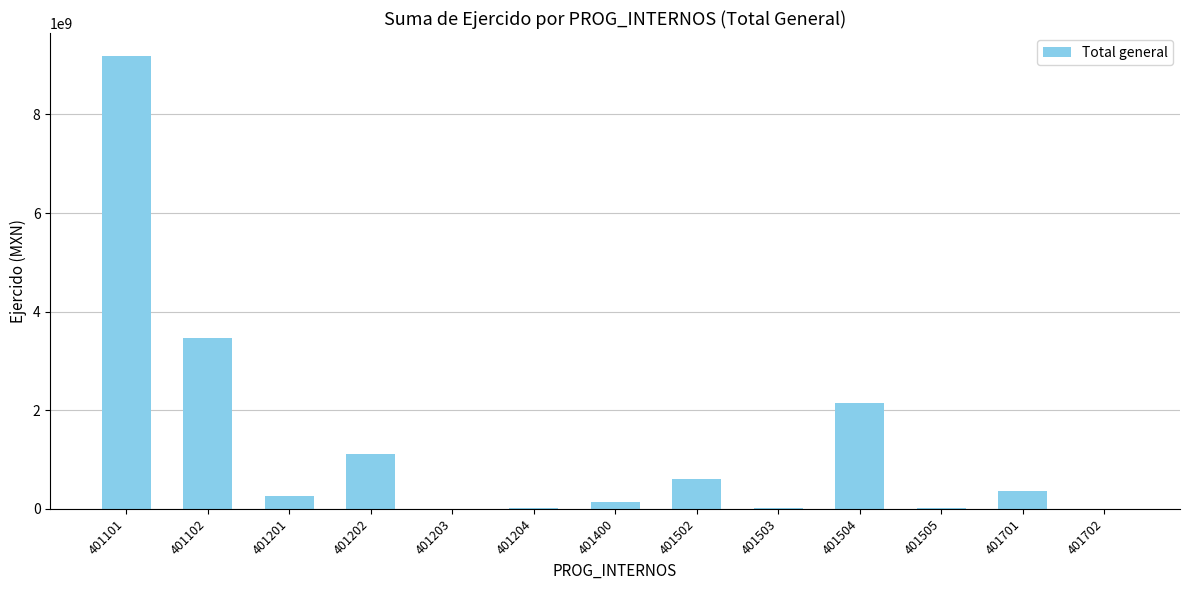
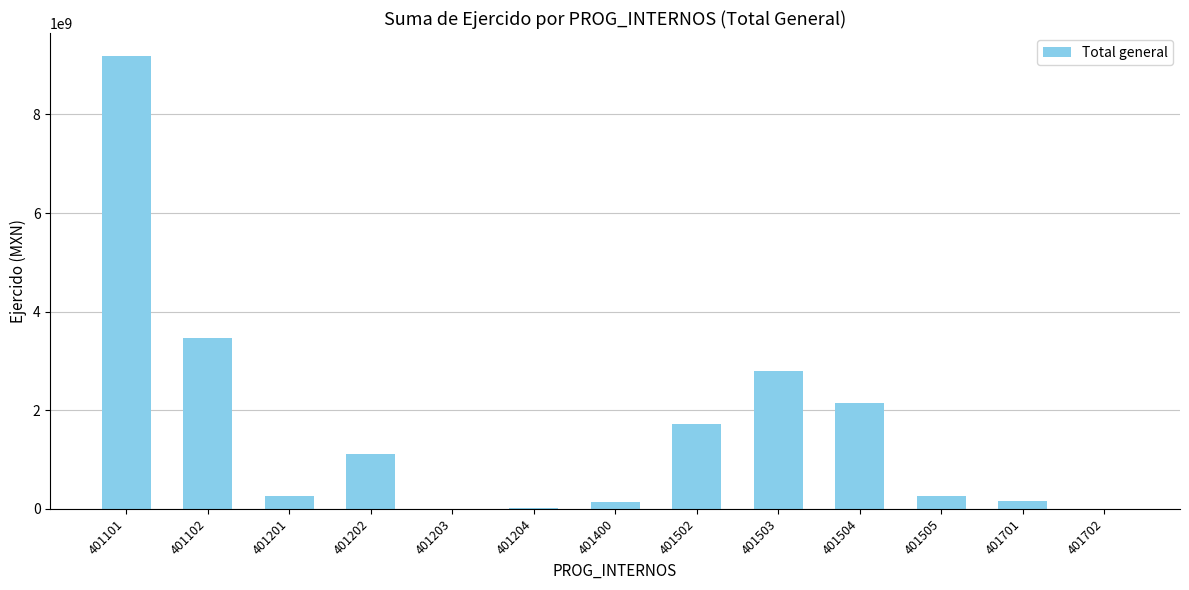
  {
    "401101": 9200000000,
    "401102": 3500000000,
    "401201": 300000000,
    "401202": 1100000000,
    "401400": 100000000,
-   "401502": 600000000,
-   "401503": 0,
+   "401502": 1700000000,
+   "401503": 2800000000,
    "401504": 2200000000,
-   "401505": 0,
-   "401701": 400000000
+   "401505": 300000000,
+   "401701": 200000000
  }
